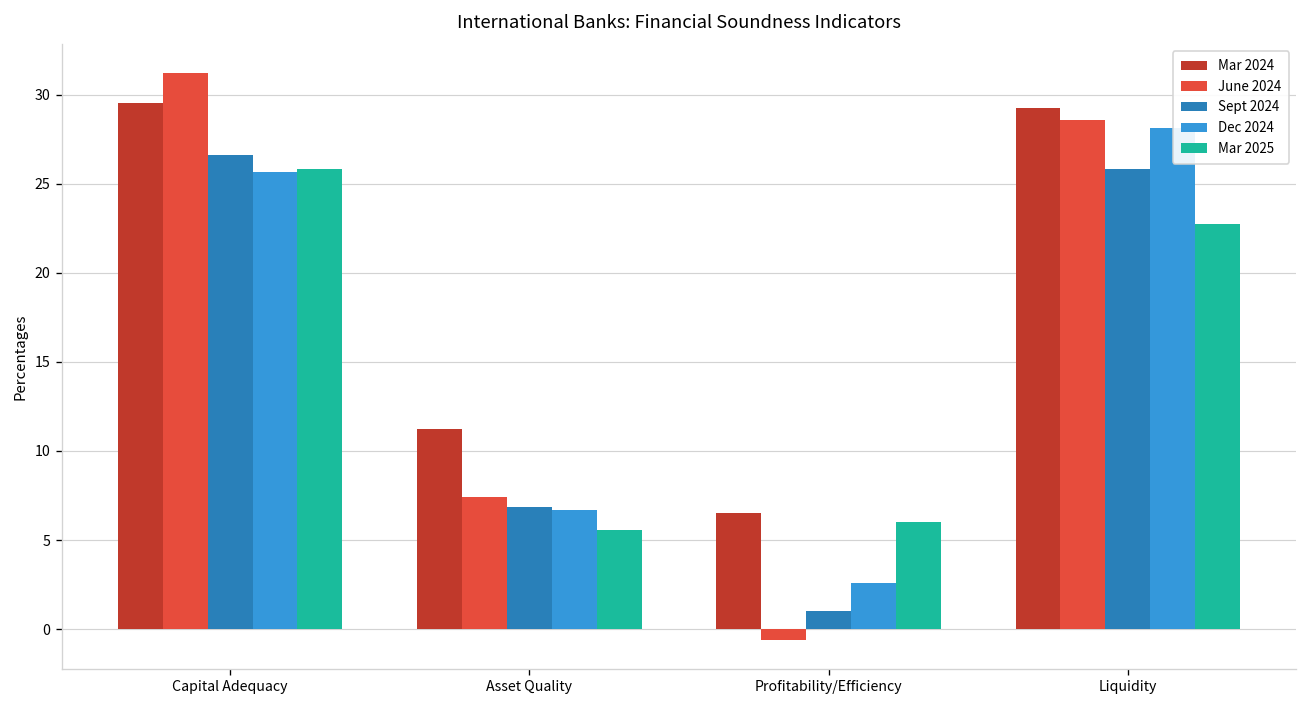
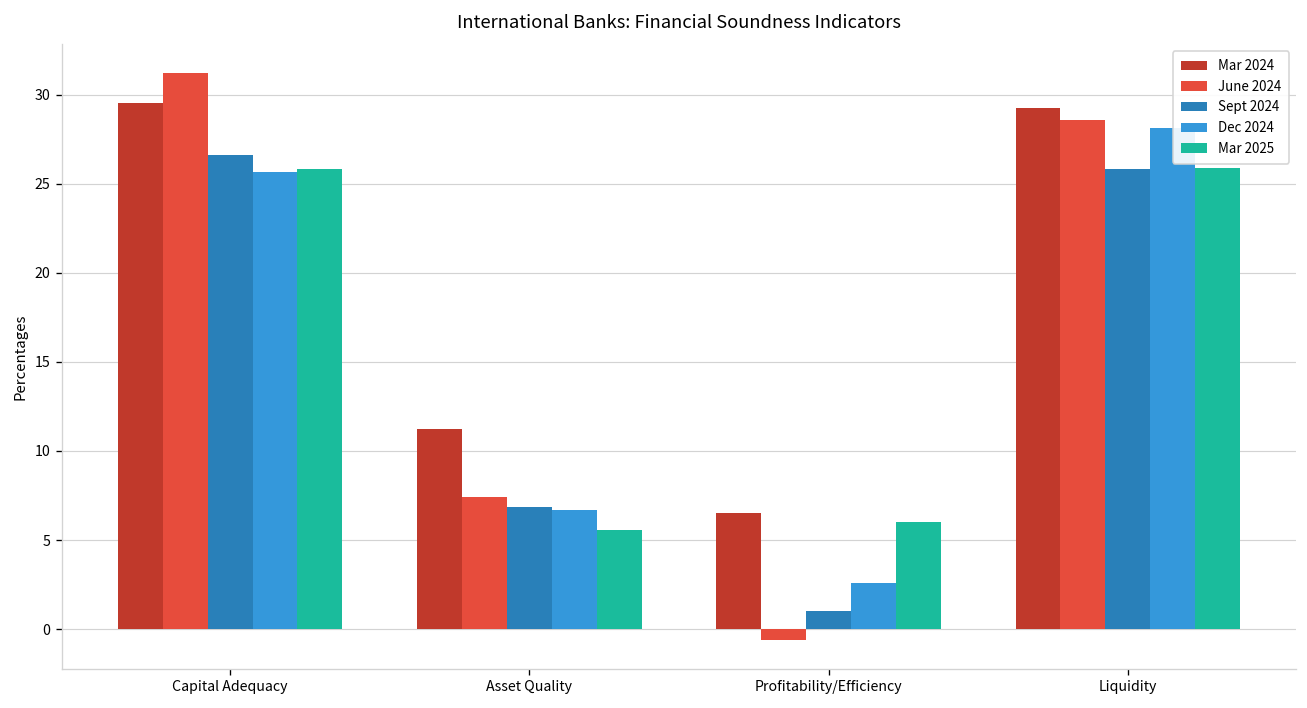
  {
    "Mar 2025": {
      "Capital Adequacy": 25.8,
      "Asset Quality": 5.5,
      "Profitability/Efficiency": 6.0,
-     "Liquidity": 22.8
+     "Liquidity": 25.9
    }
  }
